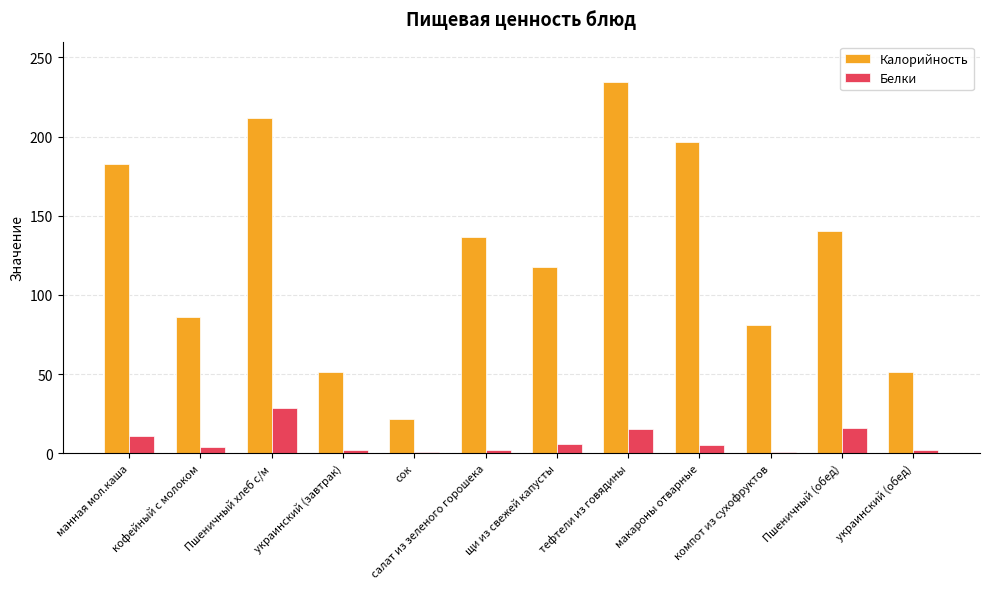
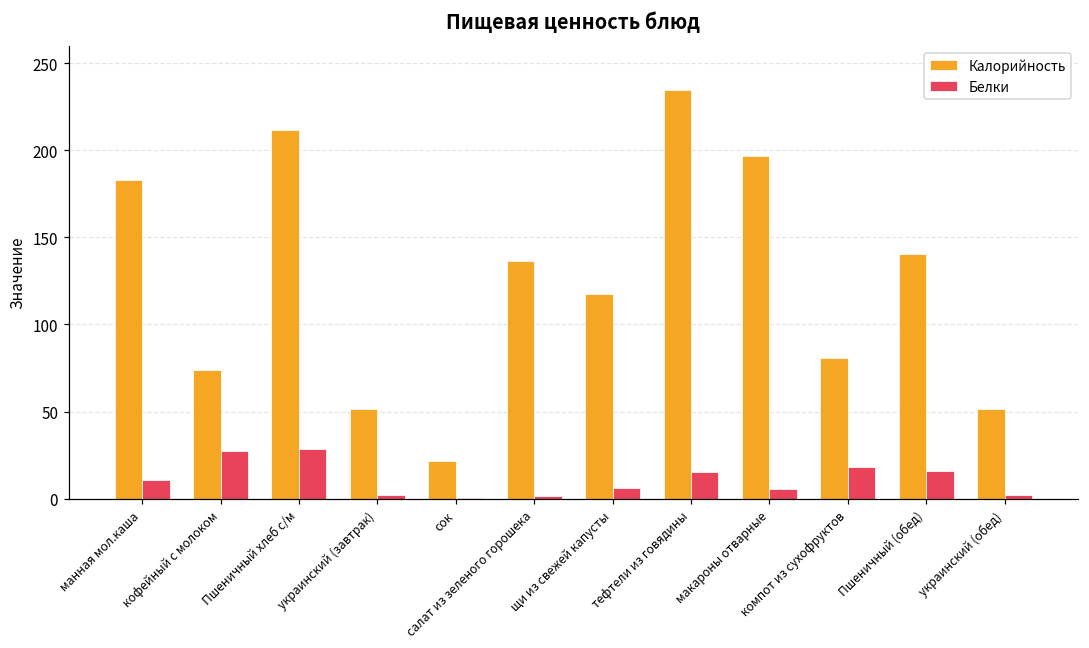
  {
    "Калорийность": {
      "манная мол.каша": 183,
-     "кофейный с молоком": 86,
+     "кофейный с молоком": 74,
      "Пшеничный хлеб с/м": 212,
      "украинский (завтрак)": 51,
      "сок": 22,
      "салат из зеленого горошека": 136,
      "щи из свежей капусты": 118,
      "тефтели из говядины": 235,
      "макароны отварные": 197,
      "компот из сухофруктов": 81,
      "Пшеничный (обед)": 141,
      "украинский (обед)": 51
    },
    "Белки": {
      "манная мол.каша": 11,
-     "кофейный с молоком": 4,
+     "кофейный с молоком": 27,
      "Пшеничный хлеб с/м": 28,
      "украинский (завтрак)": 2,
      "салат из зеленого горошека": 2,
      "щи из свежей капусты": 6,
      "тефтели из говядины": 15,
      "макароны отварные": 5,
-     "компот из сухофруктов": 0,
+     "компот из сухофруктов": 18,
      "Пшеничный (обед)": 16,
      "украинский (обед)": 2
    }
  }
